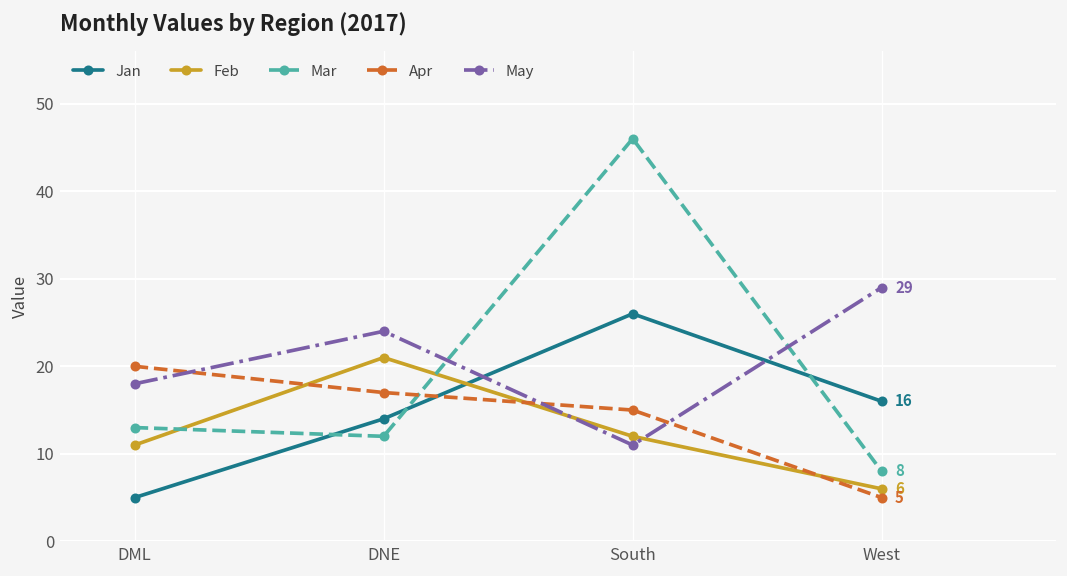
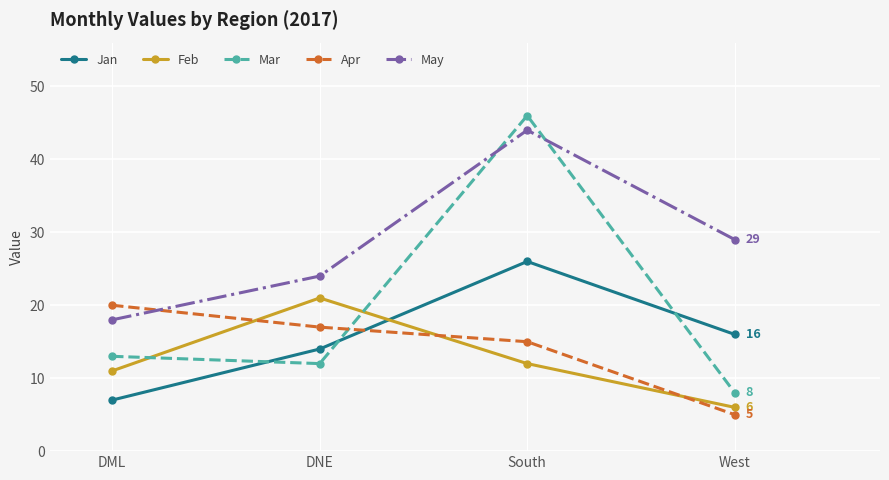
  {
    "Jan": {
-     "DML": 5,
+     "DML": 7,
      "DNE": 14,
      "South": 26
    },
    "Mar": {
      "West": 8
    },
    "May": {
      "DML": 18,
      "DNE": 24,
-     "South": 11
+     "South": 44
    }
  }
